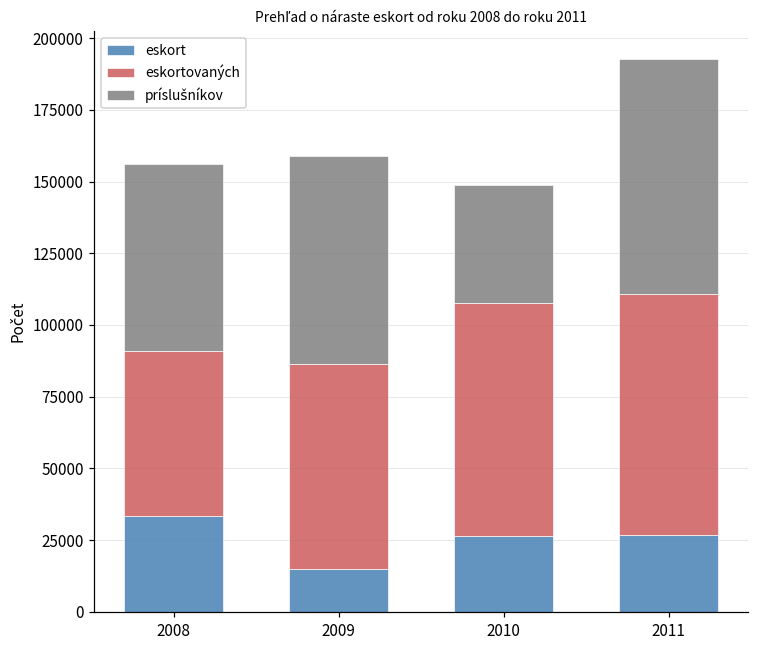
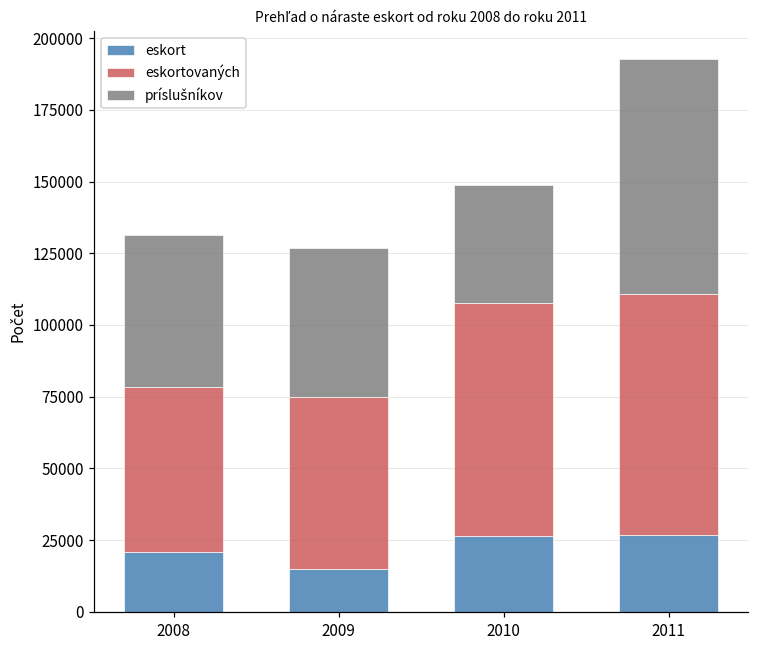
  {
    "eskort": {
-     "2008": 33000,
+     "2008": 21000,
      "2009": 15000,
      "2010": 26000,
      "2011": 27000
    },
    "eskortovaných": {
      "2008": 58000,
-     "2009": 71000,
+     "2009": 60000,
      "2010": 81000,
      "2011": 84000
    },
    "príslušníkov": {
-     "2008": 65000,
-     "2009": 73000,
+     "2008": 53000,
+     "2009": 52000,
      "2010": 41000,
      "2011": 82000
    }
  }
